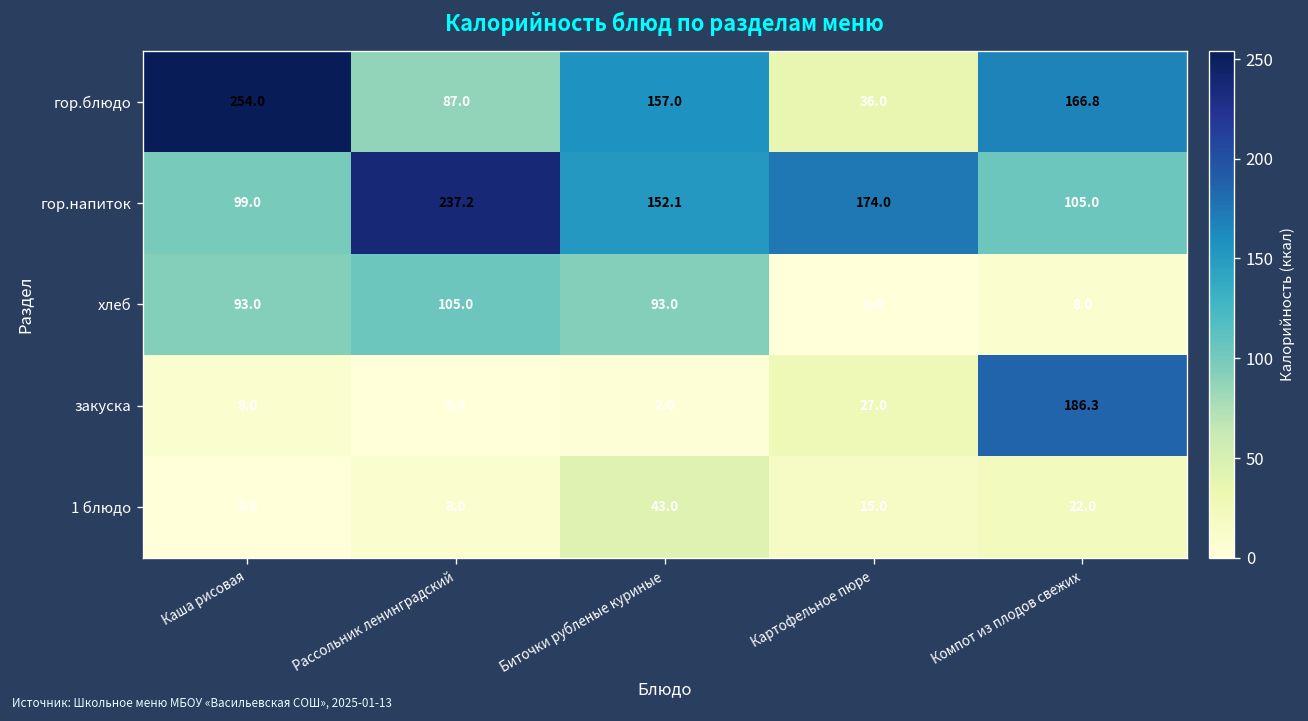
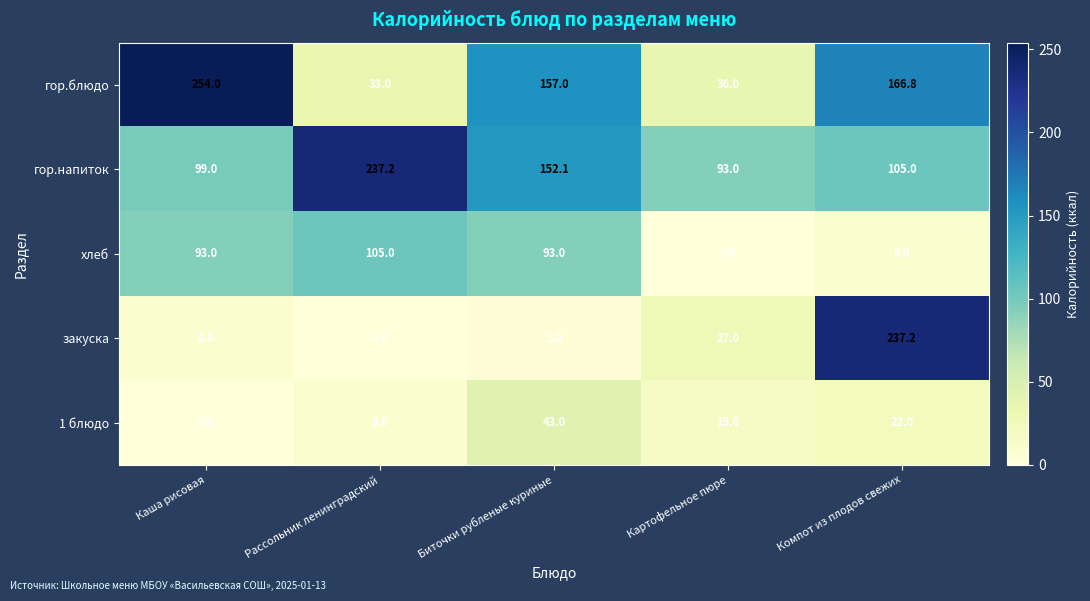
  {
    "гор.блюдо": {
      "Каша рисовая": 254.0,
-     "Рассольник ленинградский": 87.0,
+     "Рассольник ленинградский": 33.0,
      "Биточки рубленые куриные": 157.0,
      "Картофельное пюре": 36.0,
      "Компот из плодов свежих": 166.8
    },
    "гор.напиток": {
      "Каша рисовая": 99.0,
      "Рассольник ленинградский": 237.2,
      "Биточки рубленые куриные": 152.1,
-     "Картофельное пюре": 174.0,
+     "Картофельное пюре": 93.0,
      "Компот из плодов свежих": 105.0
    },
    "хлеб": {
      "Каша рисовая": 93.0,
      "Рассольник ленинградский": 105.0,
      "Биточки рубленые куриные": 93.0,
      "Компот из плодов свежих": 8.0
    },
    "закуска": {
      "Каша рисовая": 8.0,
      "Картофельное пюре": 27.0,
-     "Компот из плодов свежих": 186.3
+     "Компот из плодов свежих": 237.2
    },
    "1 блюдо": {
      "Рассольник ленинградский": 8.0,
      "Биточки рубленые куриные": 43.0,
      "Картофельное пюре": 15.0,
      "Компот из плодов свежих": 22.0
    }
  }
